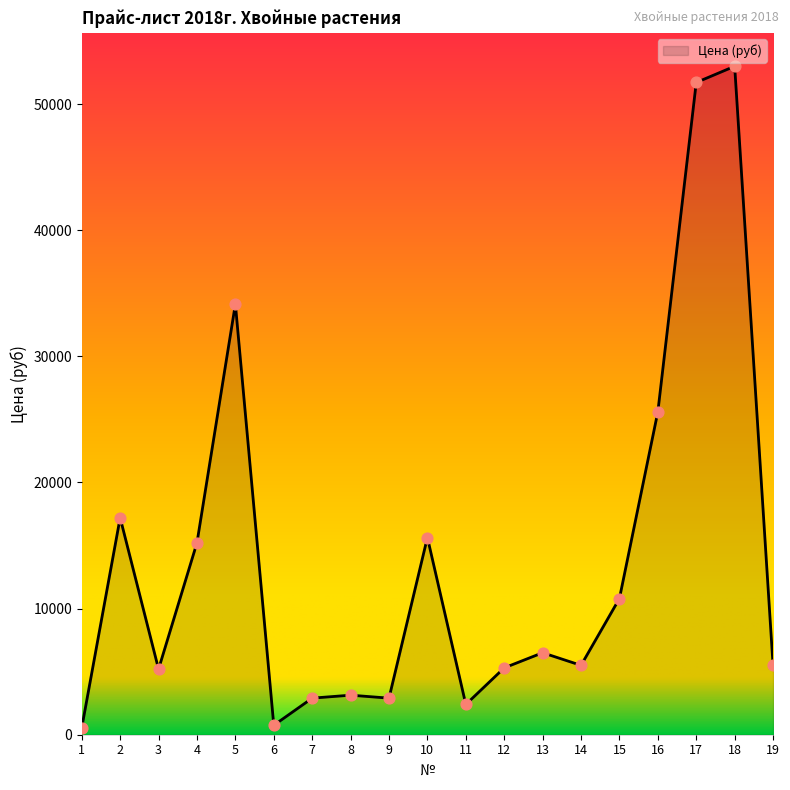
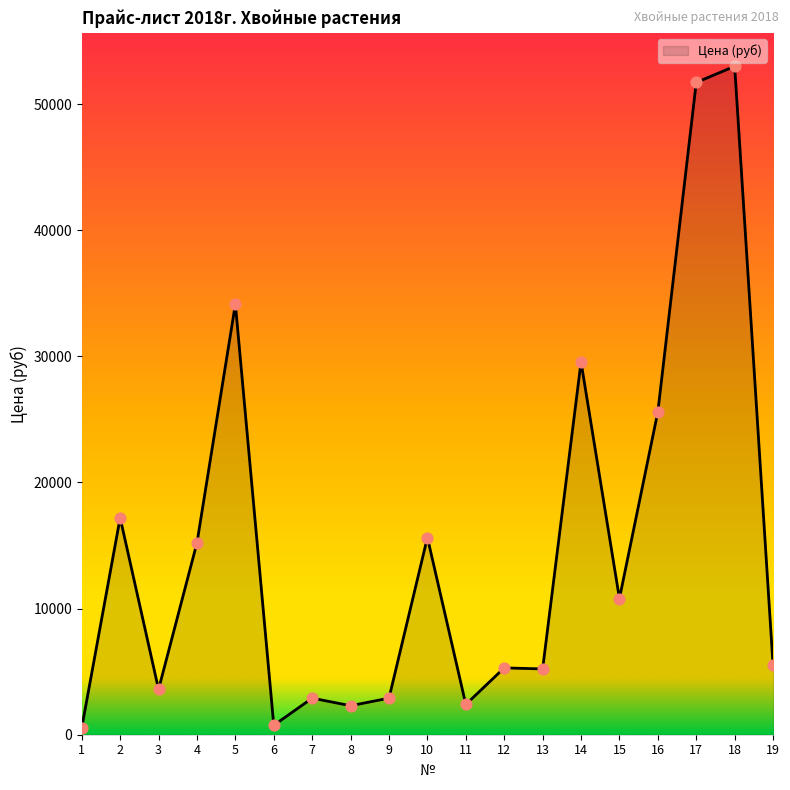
  {
    "1": 600,
    "2": 17200,
-   "3": 5200,
+   "3": 3600,
    "4": 15200,
    "5": 34100,
    "6": 800,
    "7": 2900,
-   "8": 3100,
+   "8": 2300,
    "9": 2900,
    "10": 15600,
    "11": 2400,
    "12": 5300,
-   "13": 6500,
-   "14": 5500,
+   "13": 5200,
+   "14": 29600,
    "15": 10800,
    "16": 25600,
    "17": 51700,
    "18": 53000,
    "19": 5500
  }
